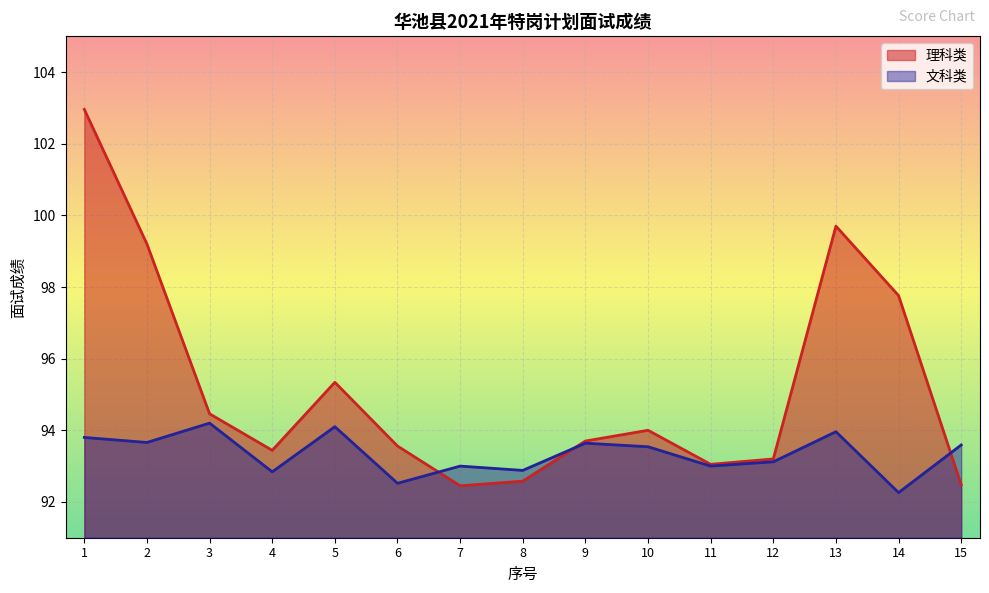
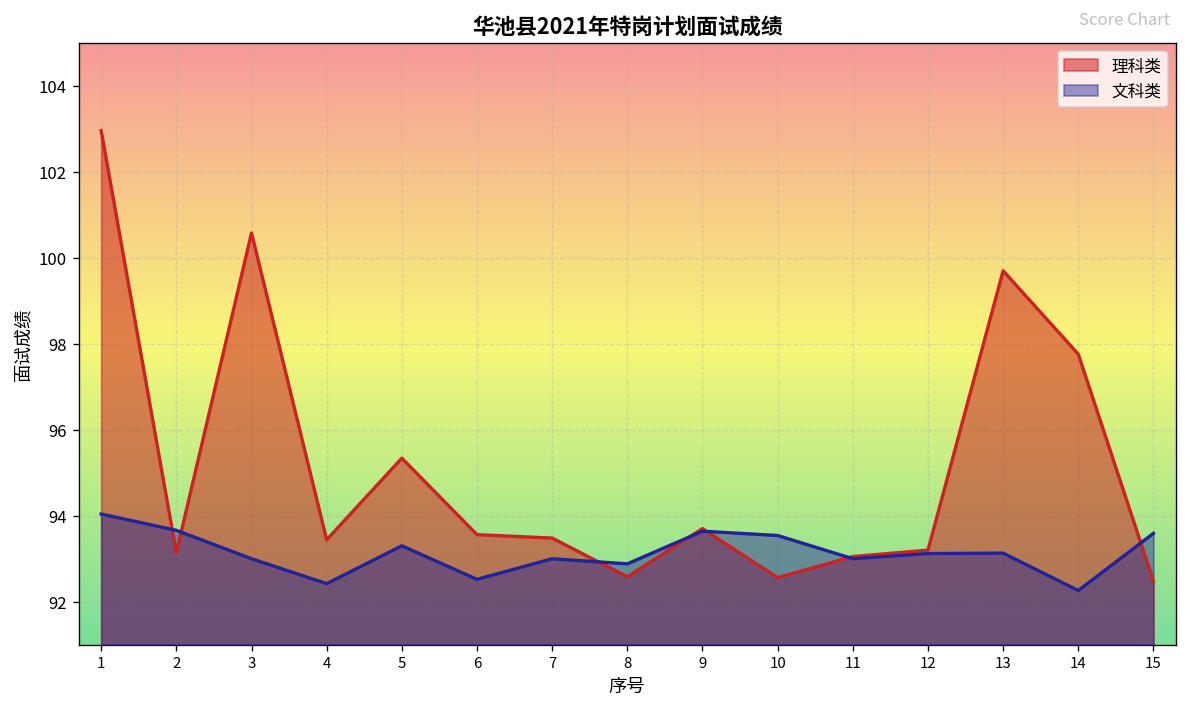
  {
    "理科类": {
      "1": 103.0,
-     "2": 99.2,
-     "3": 94.5,
+     "2": 93.1,
+     "3": 100.6,
      "4": 93.4,
      "5": 95.3,
      "6": 93.6,
-     "7": 92.5,
+     "7": 93.5,
      "8": 92.6,
-     "10": 94.0,
+     "10": 92.6,
      "12": 93.2,
      "13": 99.7,
      "14": 97.8,
      "15": 92.5
    },
    "文科类": {
-     "1": 93.8,
+     "1": 94.0,
      "2": 93.7,
-     "3": 94.2,
-     "4": 92.8,
-     "5": 94.1,
+     "3": 93.0,
+     "4": 92.4,
+     "5": 93.3,
      "6": 92.5,
      "7": 93.0,
      "8": 92.9,
      "10": 93.5,
      "12": 93.1,
-     "13": 94.0,
+     "13": 93.1,
      "14": 92.3,
      "15": 93.6
    }
  }
